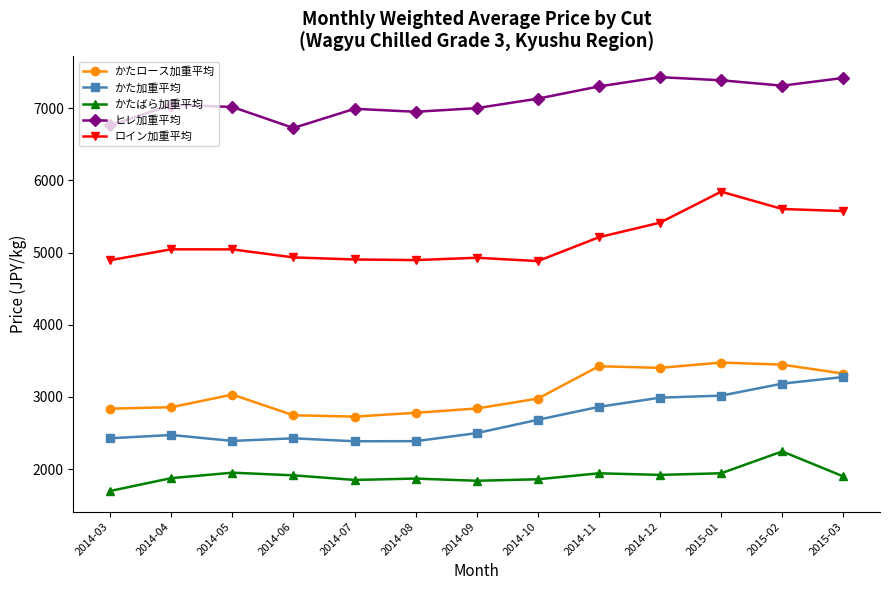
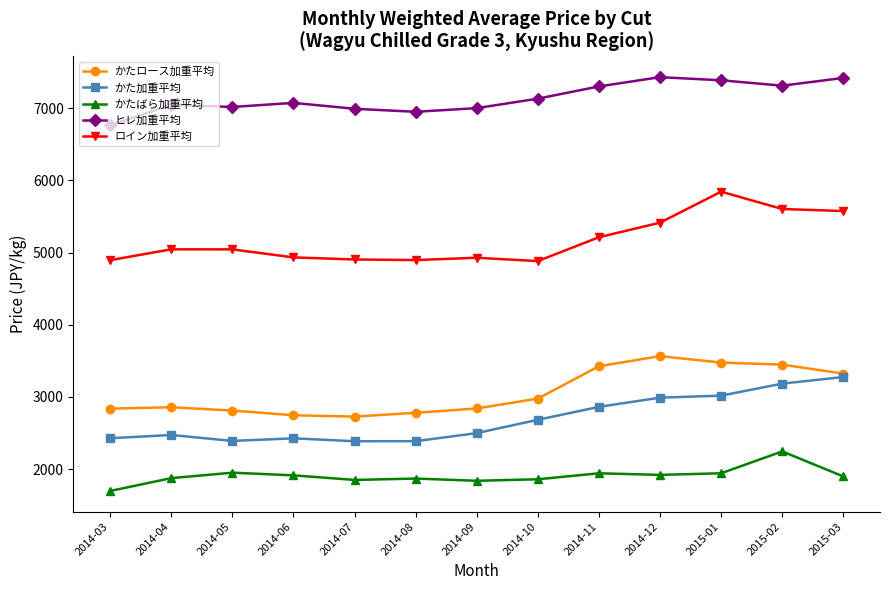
  {
    "かたロース加重平均": {
      "2014-03": 2800,
      "2014-04": 2900,
-     "2014-05": 3000,
+     "2014-05": 2800,
      "2014-06": 2700,
      "2014-07": 2700,
      "2014-08": 2800,
      "2014-09": 2800,
      "2014-10": 3000,
      "2014-11": 3400,
-     "2014-12": 3400,
+     "2014-12": 3600,
      "2015-01": 3500,
      "2015-02": 3400,
      "2015-03": 3300
    },
    "かた加重平均": {
      "2014-03": 2400,
      "2014-04": 2500,
      "2014-05": 2400,
      "2014-06": 2400,
      "2014-07": 2400,
      "2014-08": 2400,
      "2014-09": 2500,
      "2014-10": 2700,
      "2014-11": 2900,
      "2014-12": 3000,
      "2015-01": 3000,
      "2015-02": 3200,
      "2015-03": 3300
    },
    "かたばら加重平均": {
      "2014-03": 1700,
      "2014-04": 1900,
      "2014-05": 2000,
      "2014-06": 1900,
      "2014-07": 1800,
      "2014-08": 1900,
      "2014-09": 1800,
      "2014-10": 1900,
      "2014-11": 1900,
      "2014-12": 1900,
      "2015-01": 1900,
      "2015-02": 2200,
      "2015-03": 1900
    },
    "ヒレ加重平均": {
      "2014-05": 7000,
-     "2014-06": 6700,
+     "2014-06": 7100,
      "2014-07": 7000,
      "2014-08": 6900,
      "2014-09": 7000,
      "2014-10": 7100,
      "2014-11": 7300,
      "2014-12": 7400,
      "2015-01": 7400,
      "2015-02": 7300,
      "2015-03": 7400
    },
    "ロイン加重平均": {
      "2014-03": 4900,
      "2014-04": 5000,
      "2014-05": 5000,
      "2014-06": 4900,
      "2014-07": 4900,
      "2014-08": 4900,
      "2014-09": 4900,
      "2014-10": 4900,
      "2014-11": 5200,
      "2014-12": 5400,
      "2015-01": 5800,
      "2015-02": 5600,
      "2015-03": 5600
    }
  }
